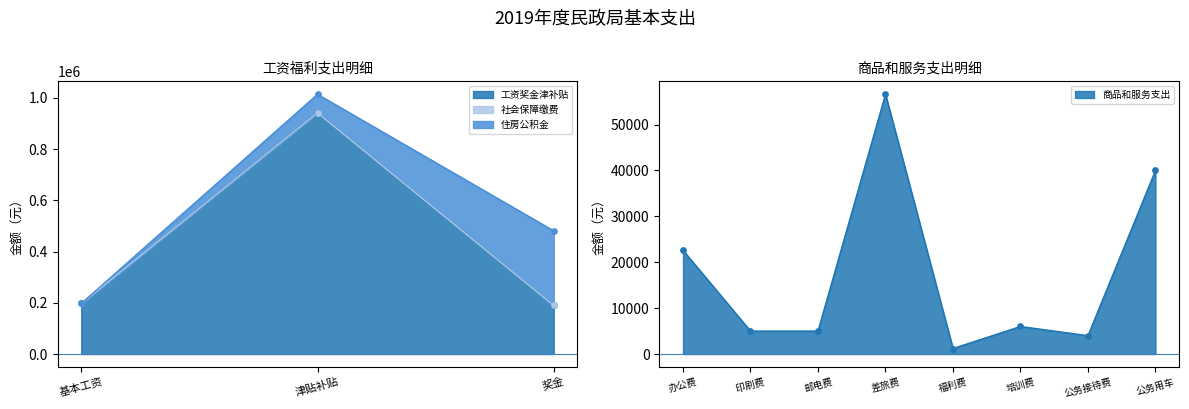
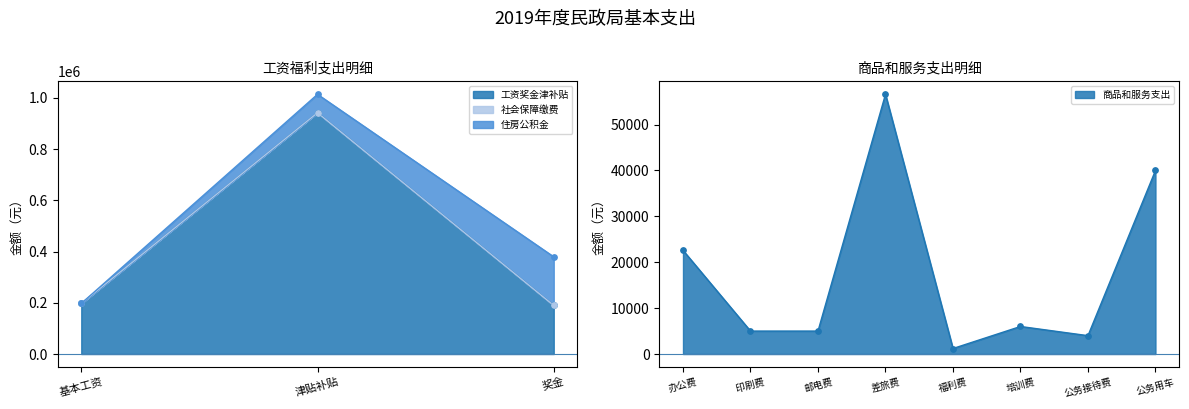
  {
    "工资福利支出明细": {
      "社会保障缴费": {
        "津贴补贴": 940000,
        "奖金": 190000
      },
      "住房公积金": {
        "津贴补贴": 70000,
-       "奖金": 290000
+       "奖金": 190000
      }
    },
    "商品和服务支出明细": {
      "办公费": 23000,
      "印刷费": 5000,
      "邮电费": 5000,
      "差旅费": 57000,
      "福利费": 1000,
      "培训费": 6000,
      "公务接待费": 4000,
      "公务用车": 40000
    }
  }
